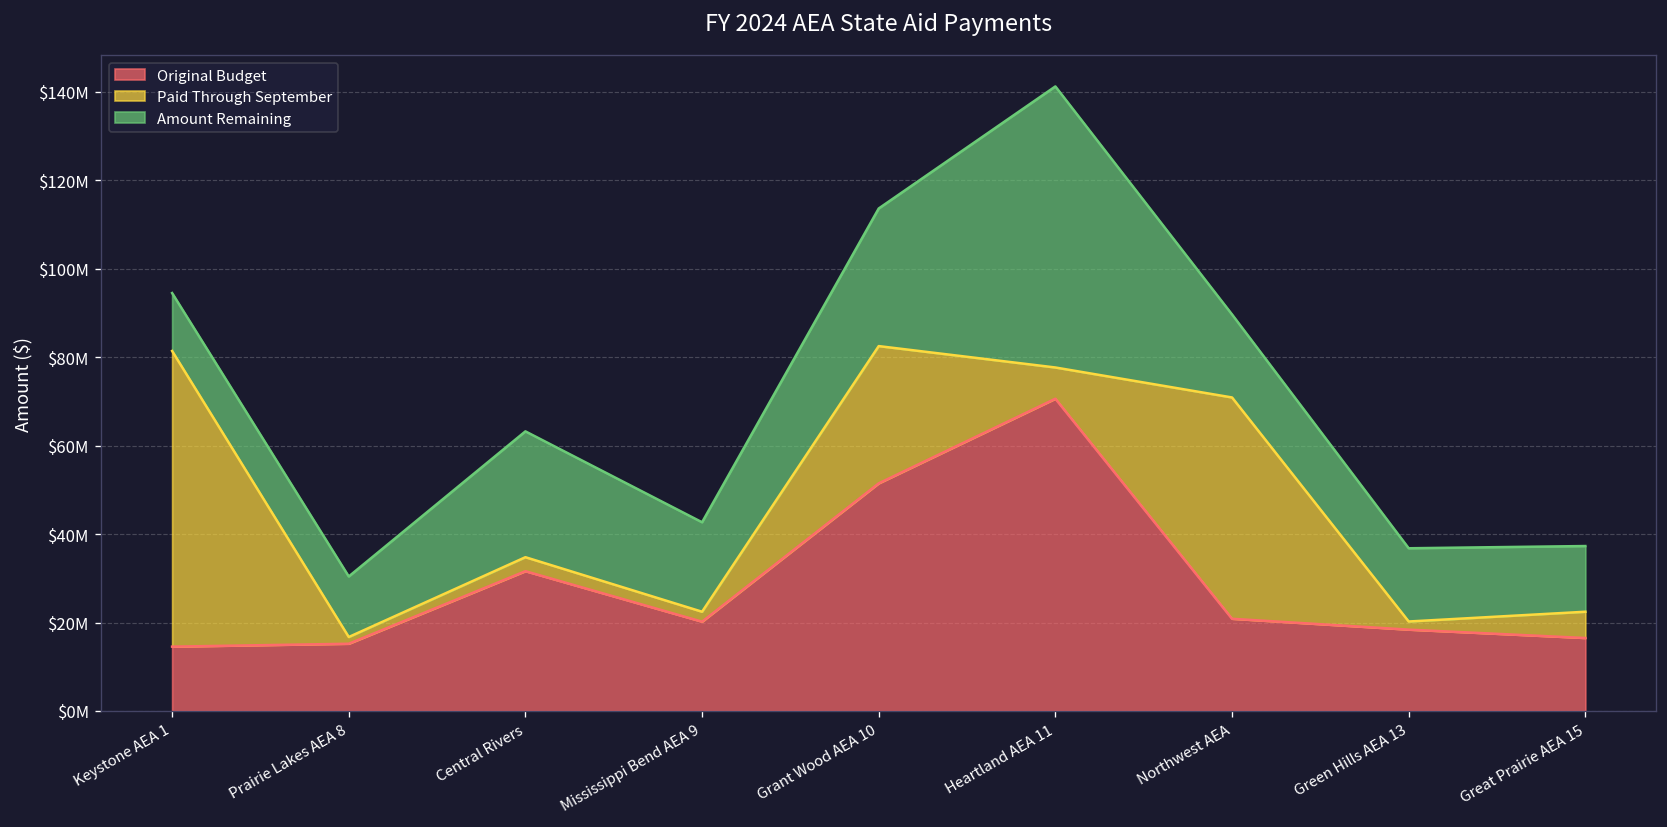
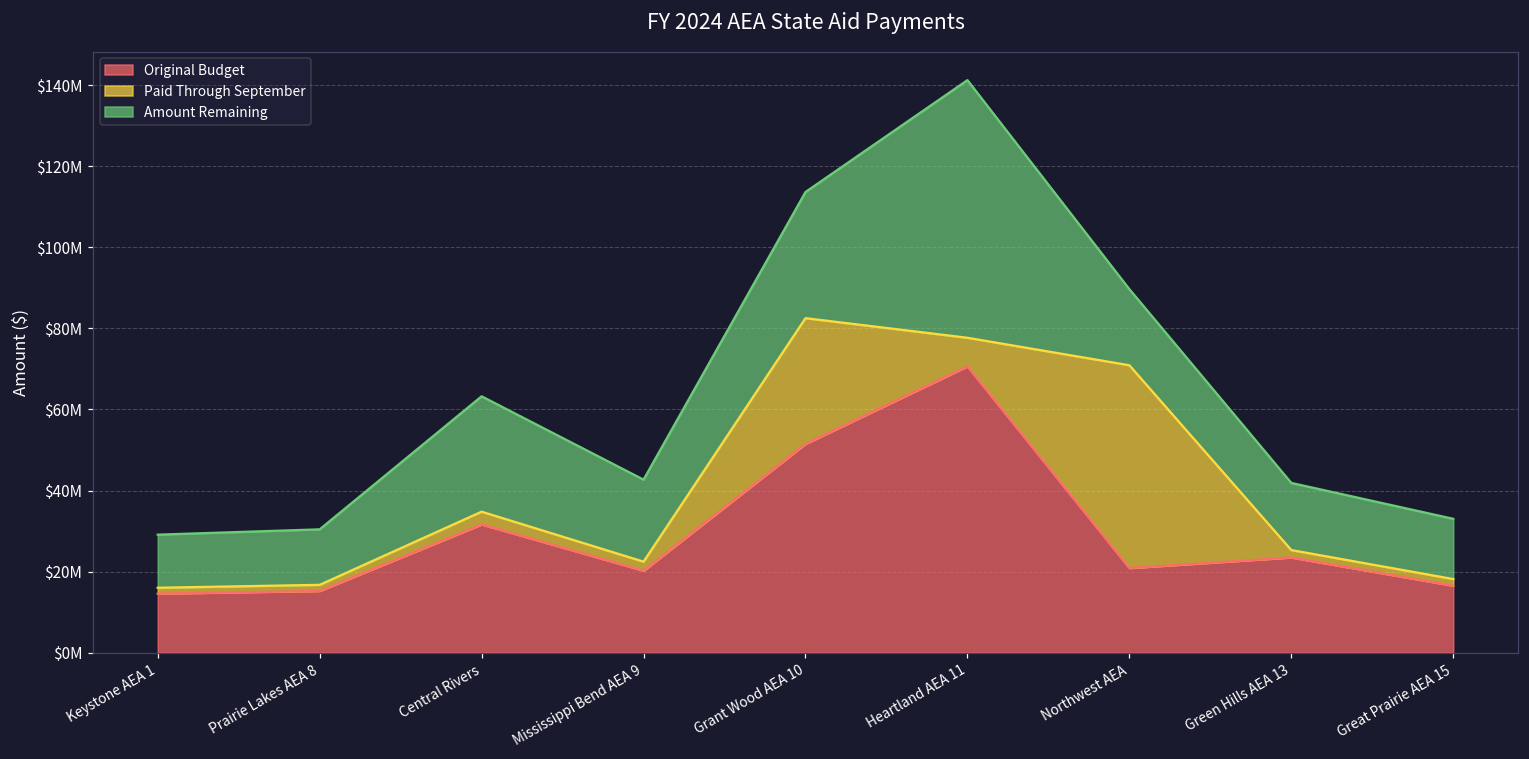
  {
    "Original Budget": {
      "Keystone AEA 1": "$15000000",
      "Prairie Lakes AEA 8": "$15000000",
      "Central Rivers": "$32000000",
      "Mississippi Bend AEA 9": "$20000000",
      "Grant Wood AEA 10": "$51000000",
      "Heartland AEA 11": "$71000000",
      "Northwest AEA": "$21000000",
-     "Green Hills AEA 13": "$18000000",
+     "Green Hills AEA 13": "$23000000",
      "Great Prairie AEA 15": "$17000000"
    },
    "Paid Through September": {
-     "Keystone AEA 1": "$67000000",
+     "Keystone AEA 1": "$1000000",
      "Prairie Lakes AEA 8": "$2000000",
      "Central Rivers": "$3000000",
      "Mississippi Bend AEA 9": "$2000000",
      "Grant Wood AEA 10": "$31000000",
      "Heartland AEA 11": "$7000000",
      "Northwest AEA": "$50000000",
      "Green Hills AEA 13": "$2000000",
-     "Great Prairie AEA 15": "$6000000"
+     "Great Prairie AEA 15": "$2000000"
    },
    "Amount Remaining": {
      "Keystone AEA 1": "$13000000",
      "Prairie Lakes AEA 8": "$14000000",
      "Central Rivers": "$28000000",
      "Mississippi Bend AEA 9": "$20000000",
      "Grant Wood AEA 10": "$31000000",
      "Heartland AEA 11": "$64000000",
      "Northwest AEA": "$19000000",
      "Green Hills AEA 13": "$17000000",
      "Great Prairie AEA 15": "$15000000"
    }
  }
